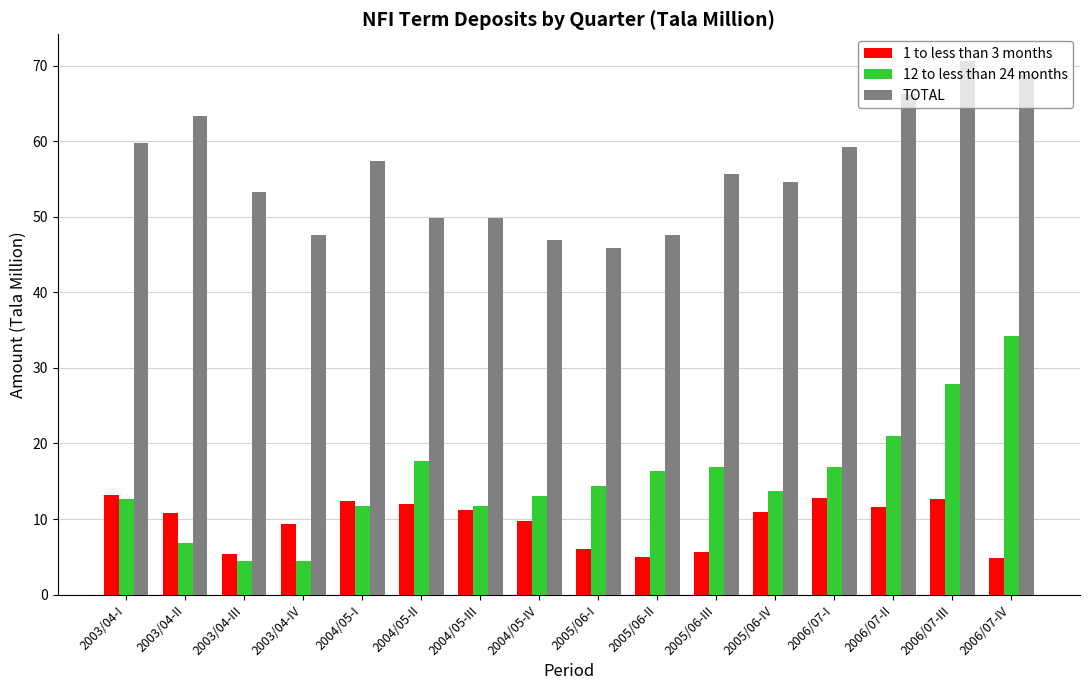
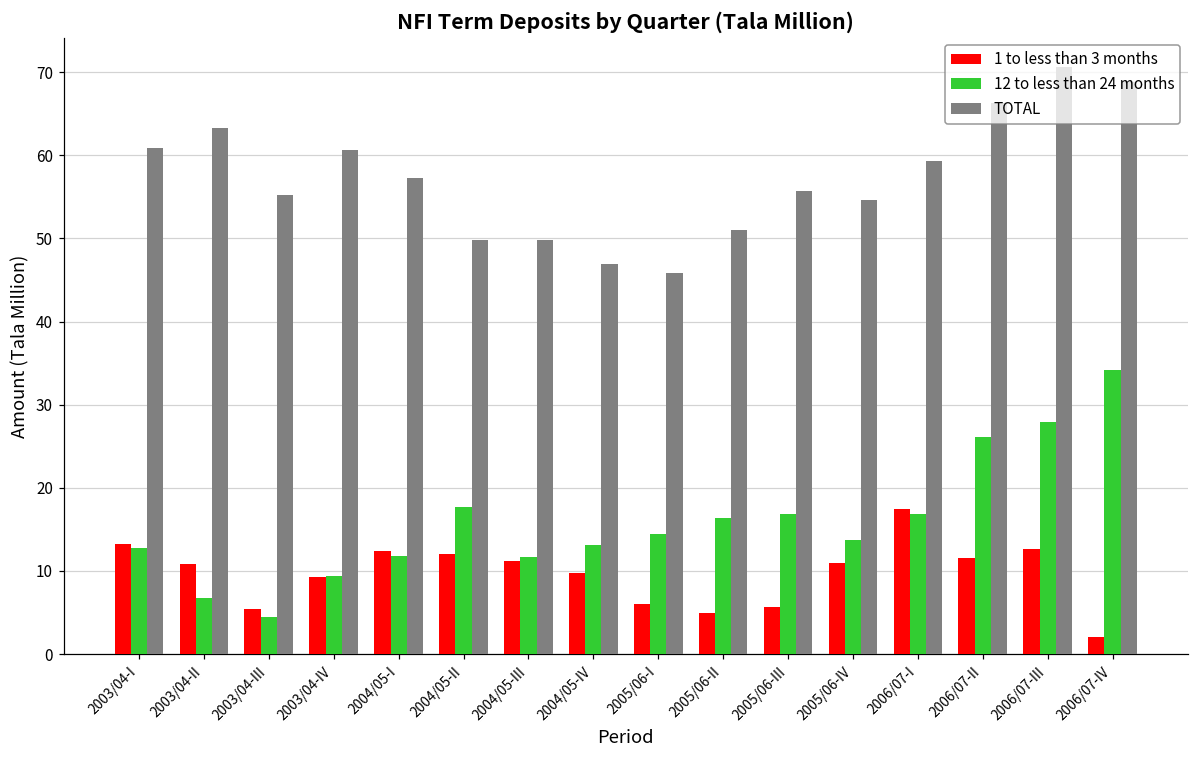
  {
    "1 to less than 3 months": {
      "2003/04-I": 13,
      "2003/04-II": 11,
      "2003/04-III": 5,
      "2003/04-IV": 9,
      "2004/05-I": 12,
      "2004/05-II": 12,
      "2004/05-III": 11,
      "2004/05-IV": 10,
      "2005/06-I": 6,
      "2005/06-II": 5,
      "2005/06-III": 6,
      "2005/06-IV": 11,
-     "2006/07-I": 13,
+     "2006/07-I": 17,
      "2006/07-II": 12,
      "2006/07-III": 13,
-     "2006/07-IV": 5
+     "2006/07-IV": 2
    },
    "12 to less than 24 months": {
      "2003/04-I": 13,
      "2003/04-II": 7,
      "2003/04-III": 5,
-     "2003/04-IV": 4,
+     "2003/04-IV": 9,
      "2004/05-I": 12,
      "2004/05-II": 18,
      "2004/05-III": 12,
      "2004/05-IV": 13,
      "2005/06-I": 14,
      "2005/06-II": 16,
      "2005/06-III": 17,
      "2005/06-IV": 14,
      "2006/07-I": 17,
-     "2006/07-II": 21,
+     "2006/07-II": 26,
      "2006/07-III": 28,
      "2006/07-IV": 34
    },
    "TOTAL": {
-     "2003/04-I": 60,
+     "2003/04-I": 61,
      "2003/04-II": 63,
-     "2003/04-III": 53,
-     "2003/04-IV": 48,
+     "2003/04-III": 55,
+     "2003/04-IV": 61,
      "2004/05-I": 57,
      "2004/05-II": 50,
      "2004/05-III": 50,
      "2004/05-IV": 47,
      "2005/06-I": 46,
-     "2005/06-II": 48,
+     "2005/06-II": 51,
      "2005/06-III": 56,
      "2005/06-IV": 55,
      "2006/07-I": 59
    }
  }
